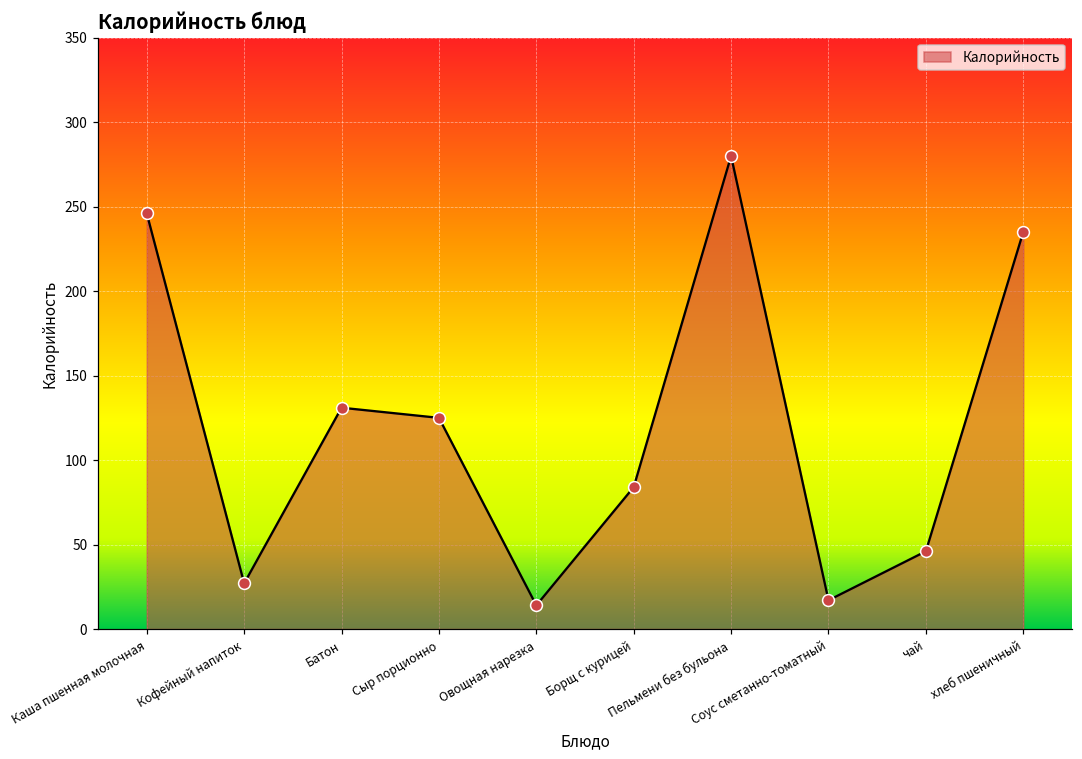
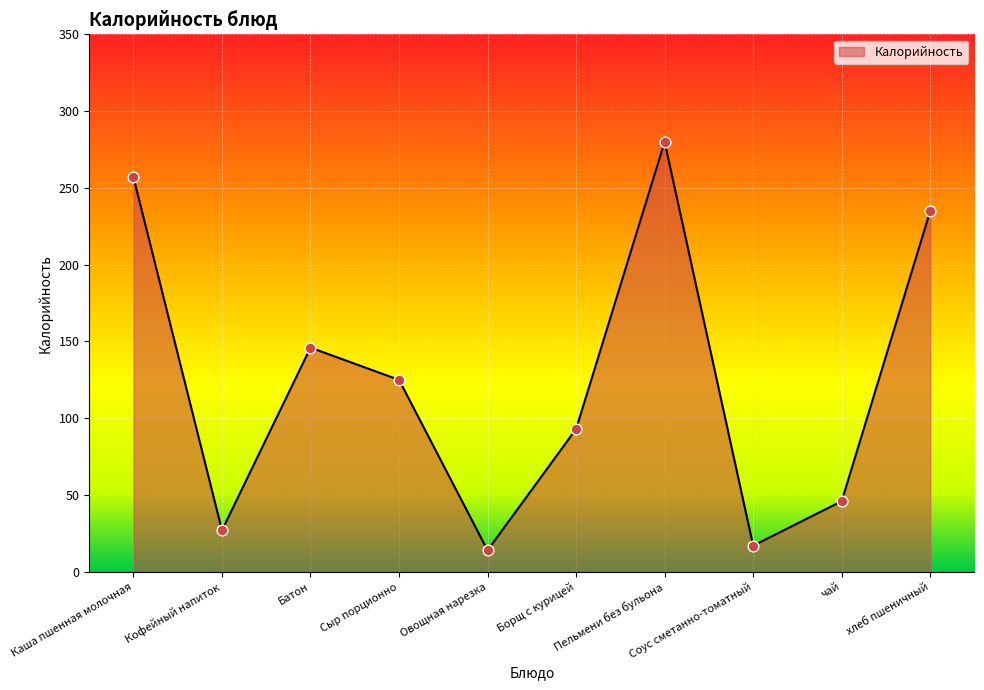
  {
-   "Каша пшенная молочная": 246,
+   "Каша пшенная молочная": 257,
    "Кофейный напиток": 27,
-   "Батон": 131,
+   "Батон": 146,
    "Сыр порционно": 125,
    "Овощная нарезка": 14,
-   "Борщ с курицей": 84,
+   "Борщ с курицей": 93,
    "Пельмени без бульона": 280,
    "Соус сметанно-томатный": 17,
    "чай": 46,
    "хлеб пшеничный": 235
  }
